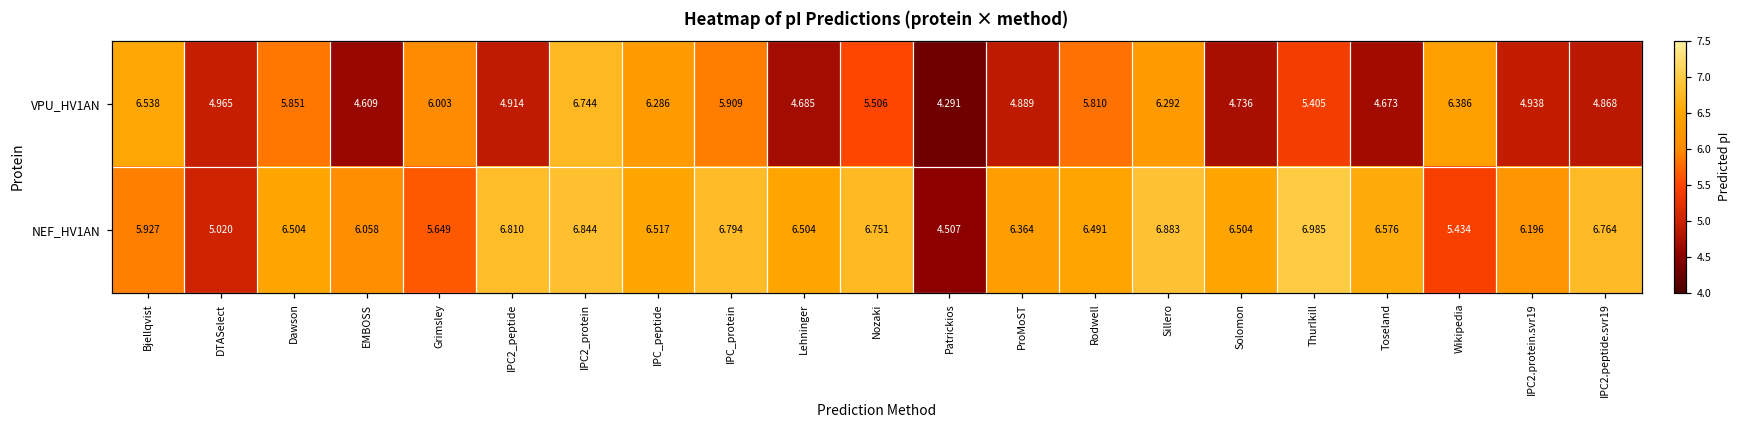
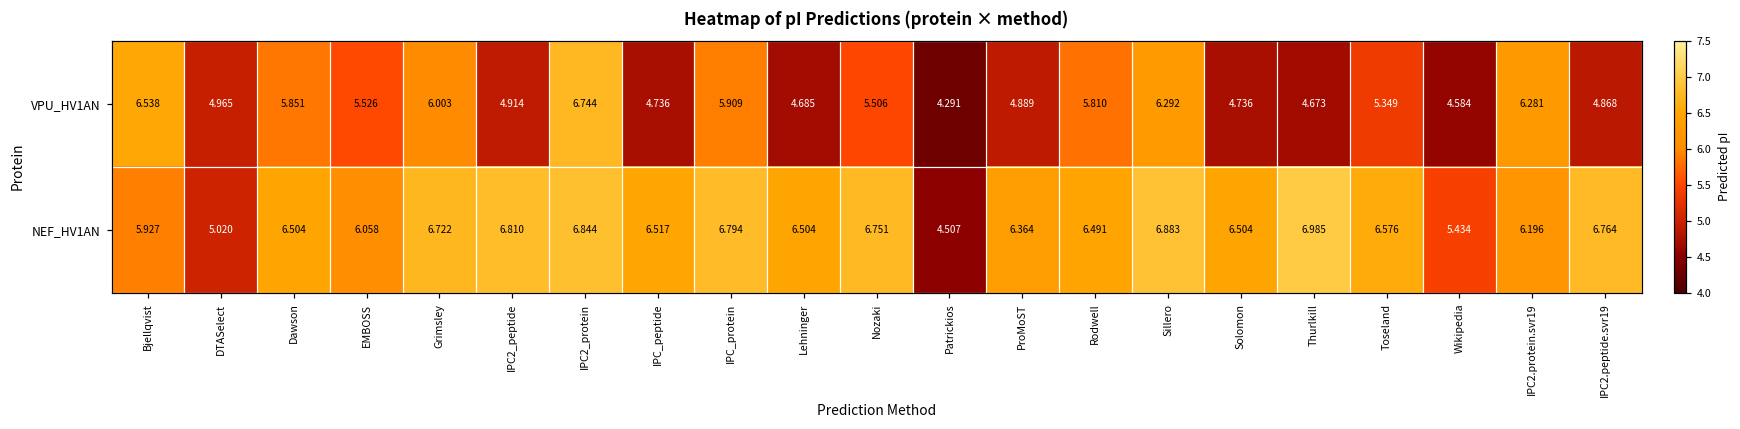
  {
    "VPU_HV1AN": {
      "Bjellqvist": 6.538,
      "DTASelect": 4.965,
      "Dawson": 5.851,
-     "EMBOSS": 4.609,
+     "EMBOSS": 5.526,
      "Grimsley": 6.003,
      "IPC2_peptide": 4.914,
      "IPC2_protein": 6.744,
-     "IPC_peptide": 6.286,
+     "IPC_peptide": 4.736,
      "IPC_protein": 5.909,
      "Lehninger": 4.685,
      "Nozaki": 5.506,
      "Patrickios": 4.291,
      "ProMoST": 4.889,
      "Rodwell": 5.810,
      "Sillero": 6.292,
      "Solomon": 4.736,
-     "Thurlkill": 5.405,
-     "Toseland": 4.673,
-     "Wikipedia": 6.386,
-     "IPC2.protein.svr19": 4.938,
+     "Thurlkill": 4.673,
+     "Toseland": 5.349,
+     "Wikipedia": 4.584,
+     "IPC2.protein.svr19": 6.281,
      "IPC2.peptide.svr19": 4.868
    },
    "NEF_HV1AN": {
      "Bjellqvist": 5.927,
      "DTASelect": 5.020,
      "Dawson": 6.504,
      "EMBOSS": 6.058,
-     "Grimsley": 5.649,
+     "Grimsley": 6.722,
      "IPC2_peptide": 6.810,
      "IPC2_protein": 6.844,
      "IPC_peptide": 6.517,
      "IPC_protein": 6.794,
      "Lehninger": 6.504,
      "Nozaki": 6.751,
      "Patrickios": 4.507,
      "ProMoST": 6.364,
      "Rodwell": 6.491,
      "Sillero": 6.883,
      "Solomon": 6.504,
      "Thurlkill": 6.985,
      "Toseland": 6.576,
      "Wikipedia": 5.434,
      "IPC2.protein.svr19": 6.196,
      "IPC2.peptide.svr19": 6.764
    }
  }
